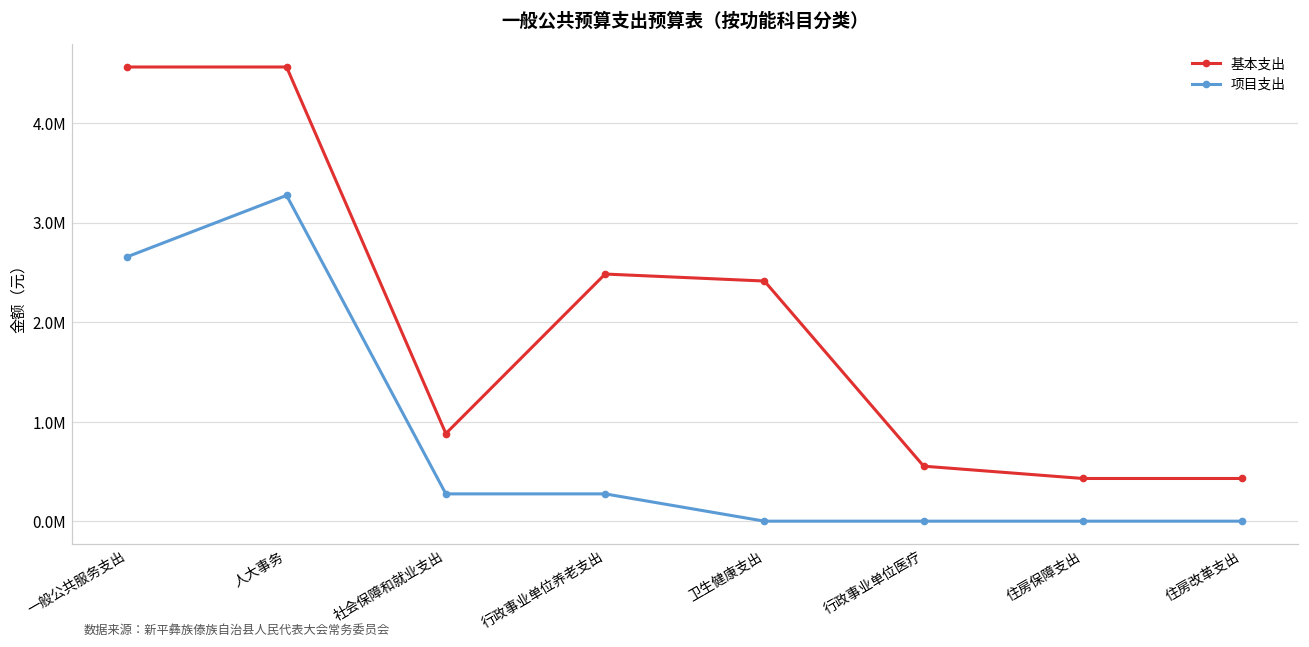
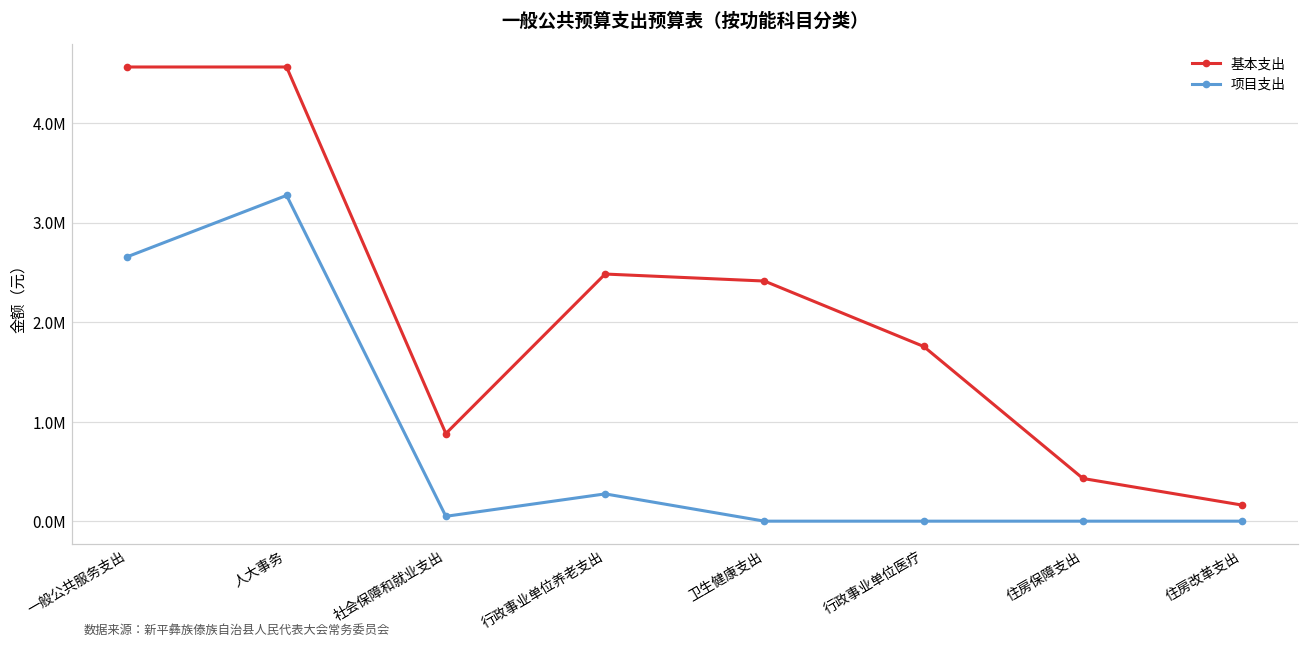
  {
    "基本支出": {
      "一般公共服务支出": 4600000,
      "人大事务": 4600000,
      "社会保障和就业支出": 900000,
      "行政事业单位养老支出": 2500000,
      "卫生健康支出": 2400000,
-     "行政事业单位医疗": 600000,
+     "行政事业单位医疗": 1800000,
      "住房保障支出": 400000,
-     "住房改革支出": 400000
+     "住房改革支出": 200000
    },
    "项目支出": {
      "一般公共服务支出": 2700000,
      "人大事务": 3300000,
-     "社会保障和就业支出": 300000,
+     "社会保障和就业支出": 0,
      "行政事业单位养老支出": 300000,
      "卫生健康支出": 0,
      "行政事业单位医疗": 0,
      "住房保障支出": 0,
      "住房改革支出": 0
    }
  }
